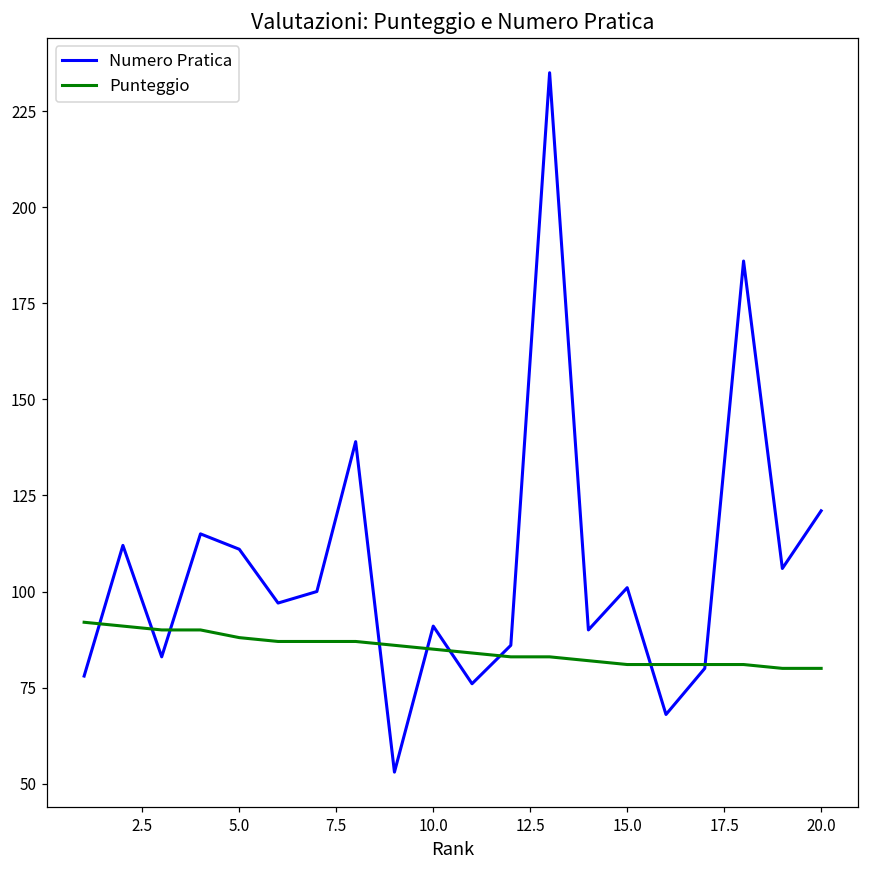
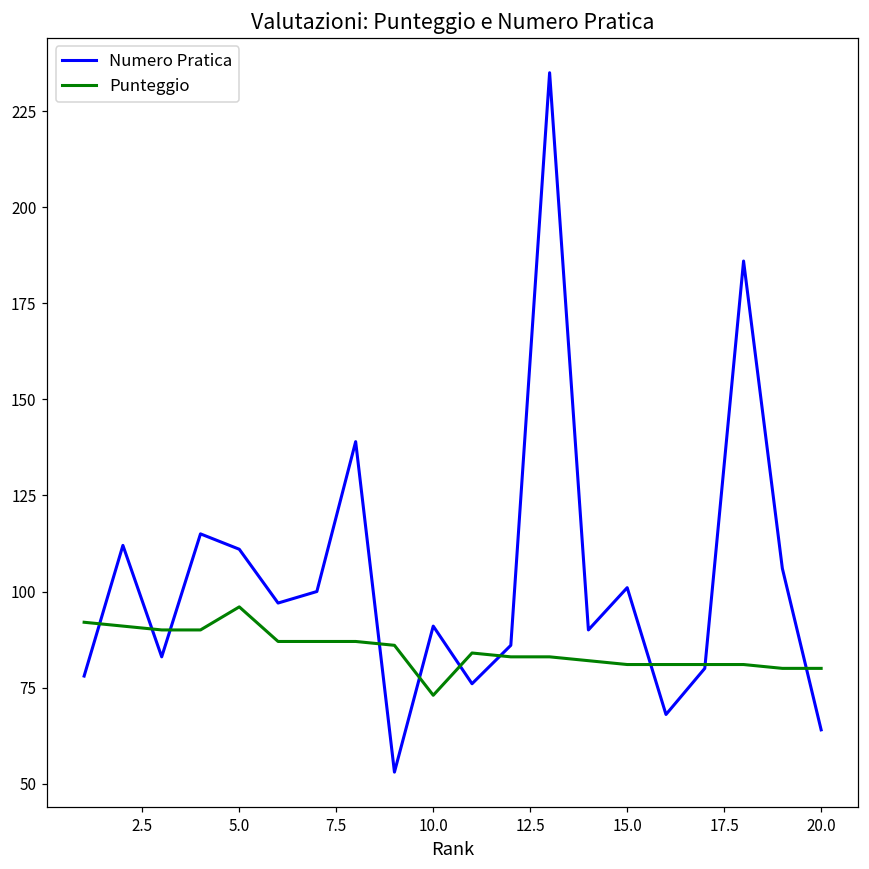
  {
    "Numero Pratica": {
      "5.0": 111,
      "10.0": 91,
      "15.0": 101,
-     "20.0": 121
+     "20.0": 64
    },
    "Punteggio": {
-     "5.0": 88,
-     "10.0": 85,
+     "5.0": 96,
+     "10.0": 73,
      "15.0": 81,
      "20.0": 80
    }
  }
